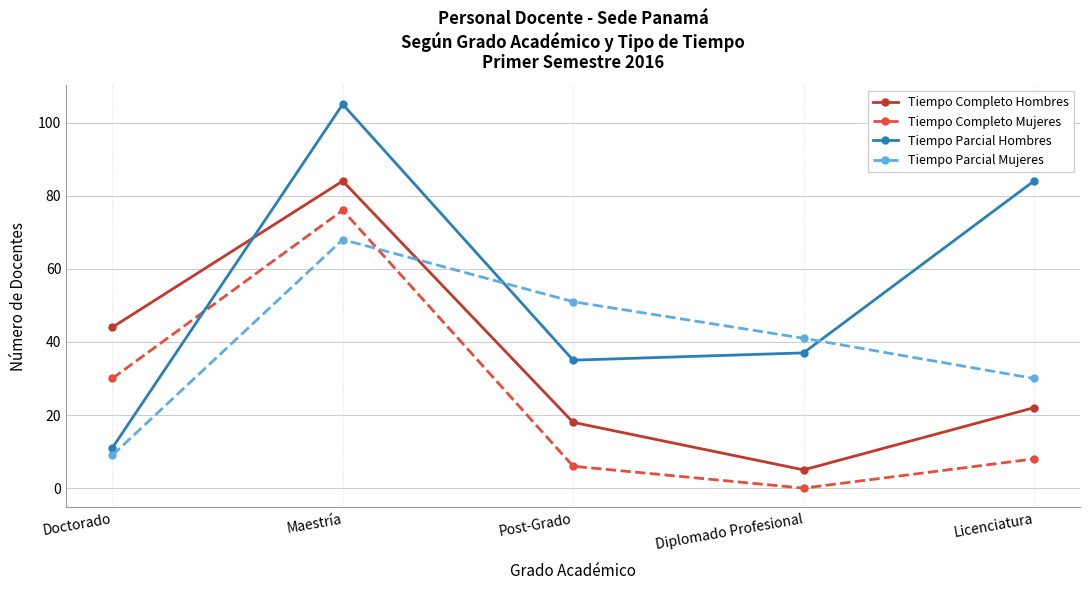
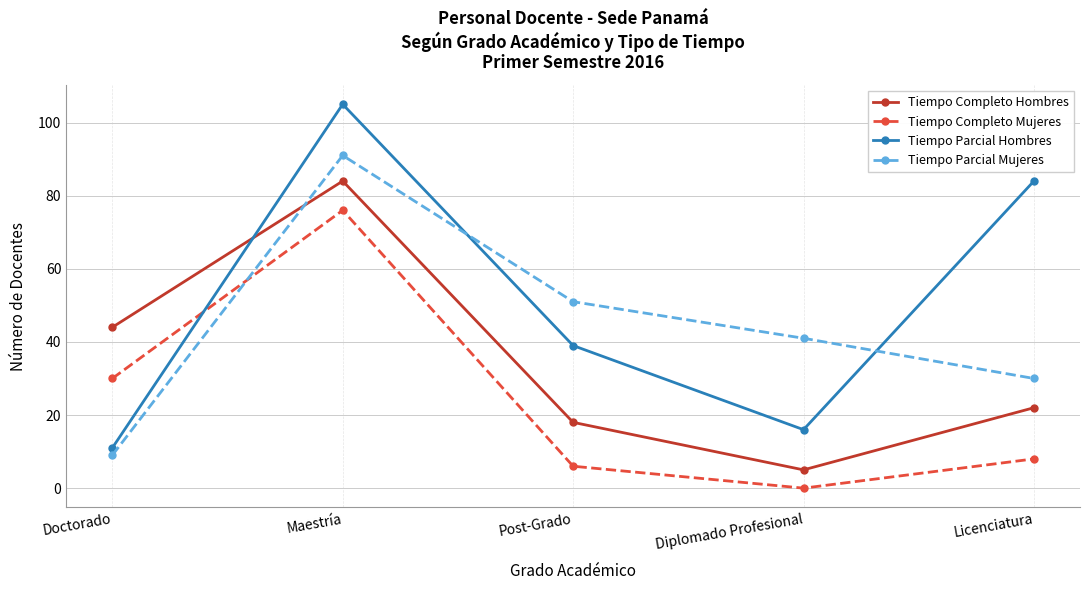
  {
    "Tiempo Parcial Hombres": {
      "Doctorado": 11,
      "Maestría": 105,
-     "Post-Grado": 35,
-     "Diplomado Profesional": 37,
+     "Post-Grado": 39,
+     "Diplomado Profesional": 16,
      "Licenciatura": 84
    },
    "Tiempo Parcial Mujeres": {
      "Doctorado": 9,
-     "Maestría": 68,
+     "Maestría": 91,
      "Post-Grado": 51,
      "Diplomado Profesional": 41,
      "Licenciatura": 30
    }
  }
